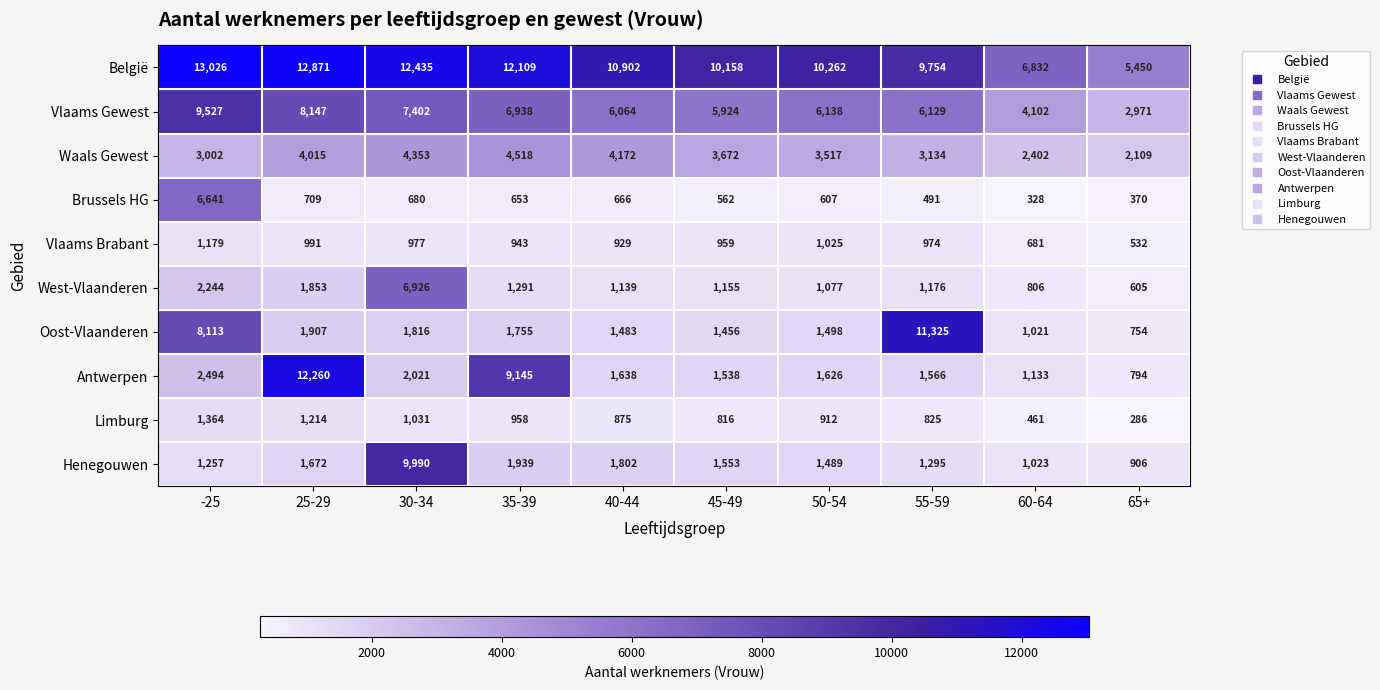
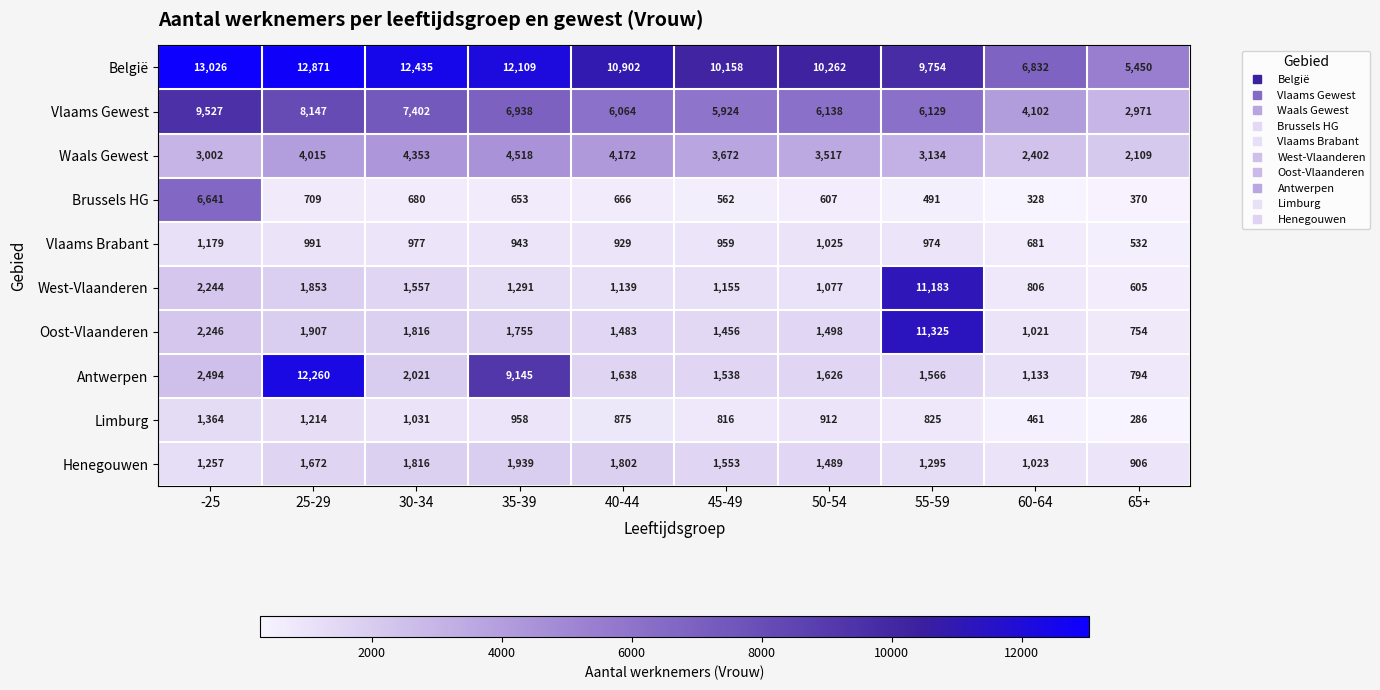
  {
    "België": {
      "-25": "13,026",
      "25-29": "12,871",
      "30-34": "12,435",
      "35-39": "12,109",
      "40-44": "10,902",
      "45-49": "10,158",
      "50-54": "10,262",
      "55-59": "9,754",
      "60-64": "6,832",
      "65+": "5,450"
    },
    "Vlaams Gewest": {
      "-25": "9,527",
      "25-29": "8,147",
      "30-34": "7,402",
      "35-39": "6,938",
      "40-44": "6,064",
      "45-49": "5,924",
      "50-54": "6,138",
      "55-59": "6,129",
      "60-64": "4,102",
      "65+": "2,971"
    },
    "Waals Gewest": {
      "-25": "3,002",
      "25-29": "4,015",
      "30-34": "4,353",
      "35-39": "4,518",
      "40-44": "4,172",
      "45-49": "3,672",
      "50-54": "3,517",
      "55-59": "3,134",
      "60-64": "2,402",
      "65+": "2,109"
    },
    "Brussels HG": {
      "-25": "6,641",
      "25-29": "709",
      "30-34": "680",
      "35-39": "653",
      "40-44": "666",
      "45-49": "562",
      "50-54": "607",
      "55-59": "491",
      "60-64": "328",
      "65+": "370"
    },
    "Vlaams Brabant": {
      "-25": "1,179",
      "25-29": "991",
      "30-34": "977",
      "35-39": "943",
      "40-44": "929",
      "45-49": "959",
      "50-54": "1,025",
      "55-59": "974",
      "60-64": "681",
      "65+": "532"
    },
    "West-Vlaanderen": {
      "-25": "2,244",
      "25-29": "1,853",
-     "30-34": "6,926",
+     "30-34": "1,557",
      "35-39": "1,291",
      "40-44": "1,139",
      "45-49": "1,155",
      "50-54": "1,077",
-     "55-59": "1,176",
+     "55-59": "11,183",
      "60-64": "806",
      "65+": "605"
    },
    "Oost-Vlaanderen": {
-     "-25": "8,113",
+     "-25": "2,246",
      "25-29": "1,907",
      "30-34": "1,816",
      "35-39": "1,755",
      "40-44": "1,483",
      "45-49": "1,456",
      "50-54": "1,498",
      "55-59": "11,325",
      "60-64": "1,021",
      "65+": "754"
    },
    "Antwerpen": {
      "-25": "2,494",
      "25-29": "12,260",
      "30-34": "2,021",
      "35-39": "9,145",
      "40-44": "1,638",
      "45-49": "1,538",
      "50-54": "1,626",
      "55-59": "1,566",
      "60-64": "1,133",
      "65+": "794"
    },
    "Limburg": {
      "-25": "1,364",
      "25-29": "1,214",
      "30-34": "1,031",
      "35-39": "958",
      "40-44": "875",
      "45-49": "816",
      "50-54": "912",
      "55-59": "825",
      "60-64": "461",
      "65+": "286"
    },
    "Henegouwen": {
      "-25": "1,257",
      "25-29": "1,672",
-     "30-34": "9,990",
+     "30-34": "1,816",
      "35-39": "1,939",
      "40-44": "1,802",
      "45-49": "1,553",
      "50-54": "1,489",
      "55-59": "1,295",
      "60-64": "1,023",
      "65+": "906"
    }
  }
